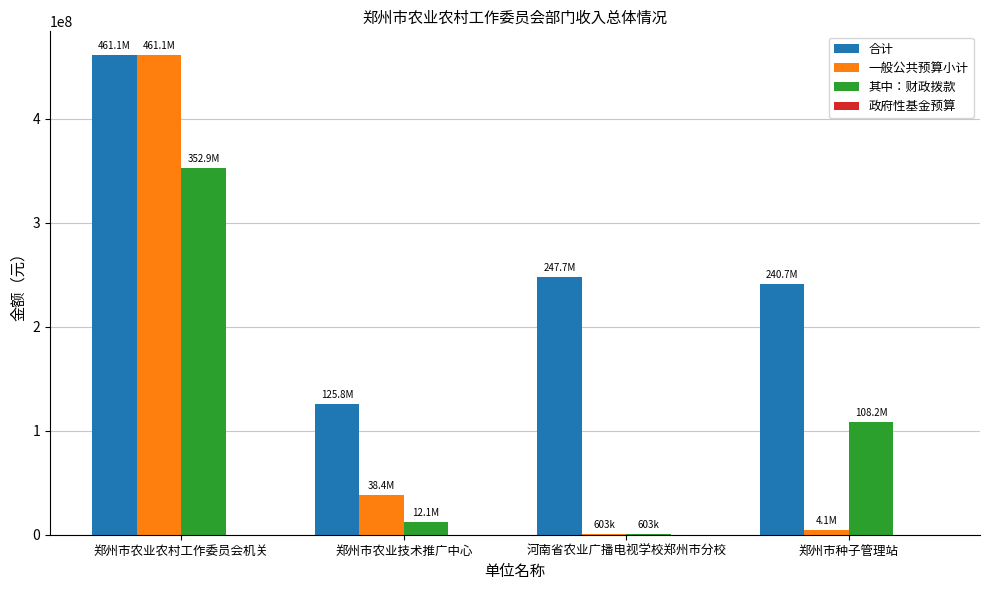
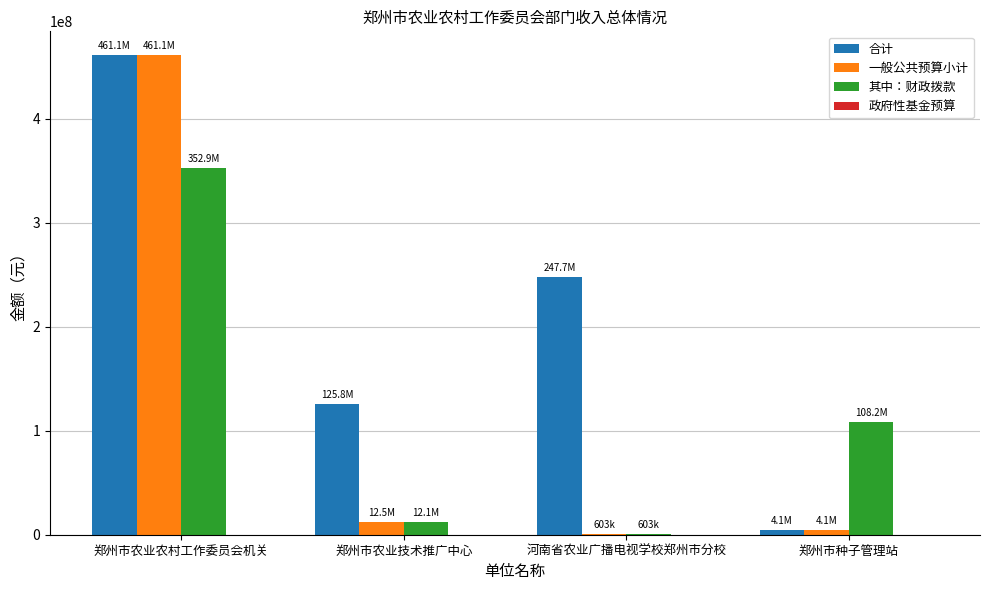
  {
    "合计": {
      "郑州市农业农村工作委员会机关": "461.1M",
      "郑州市农业技术推广中心": "125.8M",
      "河南省农业广播电视学校郑州市分校": "247.7M",
-     "郑州市种子管理站": "240.7M"
+     "郑州市种子管理站": "4.1M"
    },
    "一般公共预算小计": {
      "郑州市农业农村工作委员会机关": "461.1M",
-     "郑州市农业技术推广中心": "38.4M",
+     "郑州市农业技术推广中心": "12.5M",
      "河南省农业广播电视学校郑州市分校": "603k",
      "郑州市种子管理站": "4.1M"
    },
    "其中：财政拨款": {
      "郑州市农业农村工作委员会机关": "352.9M",
      "郑州市农业技术推广中心": "12.1M",
      "河南省农业广播电视学校郑州市分校": "603k",
      "郑州市种子管理站": "108.2M"
    },
    "政府性基金预算": {
      "郑州市农业农村工作委员会机关": "0",
      "郑州市农业技术推广中心": "0",
      "河南省农业广播电视学校郑州市分校": "0",
      "郑州市种子管理站": "0"
    }
  }
